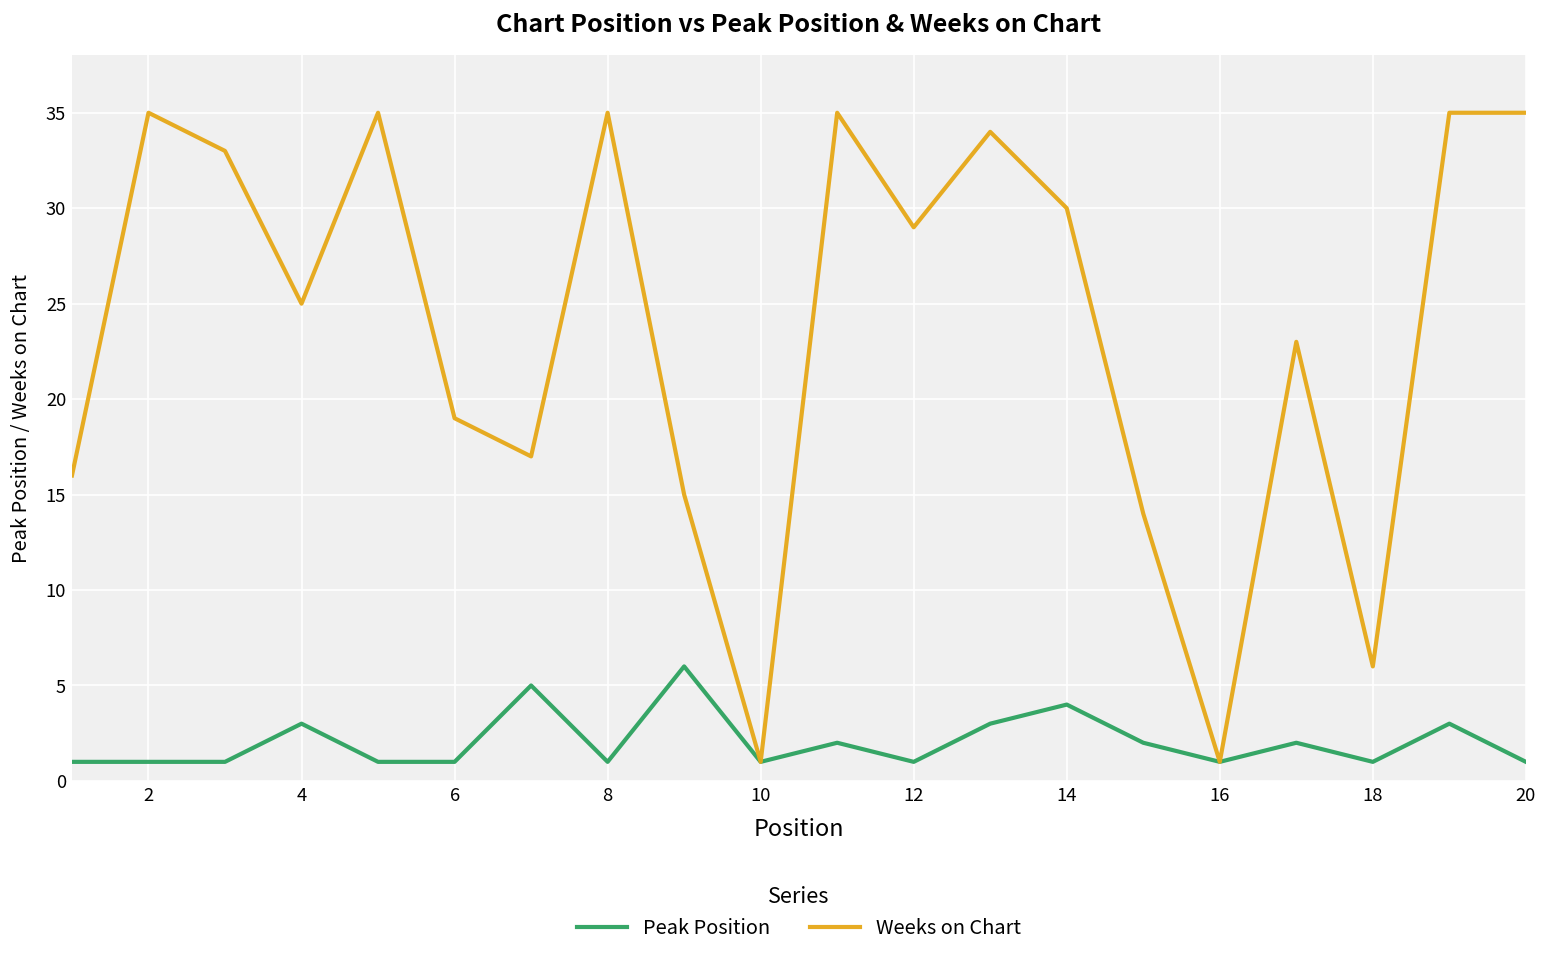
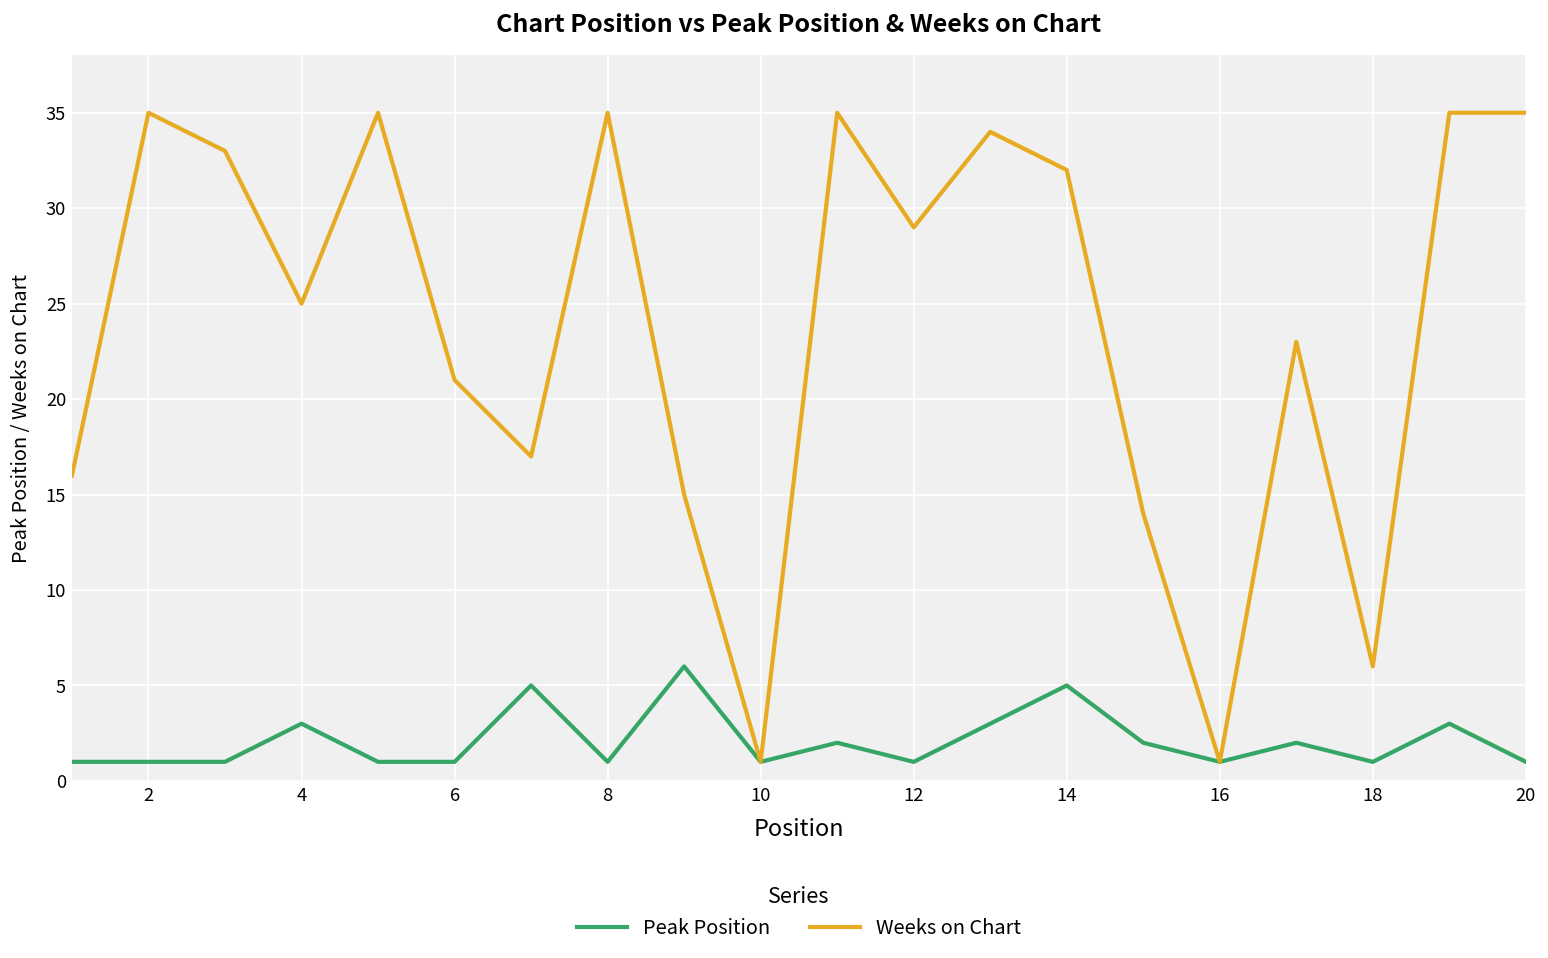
  {
    "Peak Position": {
      "2": 1,
      "4": 3,
      "6": 1,
      "8": 1,
      "12": 1,
-     "14": 4,
+     "14": 5,
      "18": 1,
      "20": 1
    },
    "Weeks on Chart": {
      "2": 35,
      "4": 25,
-     "6": 19,
+     "6": 21,
      "8": 35,
      "12": 29,
-     "14": 30,
+     "14": 32,
      "18": 6,
      "20": 35
    }
  }
